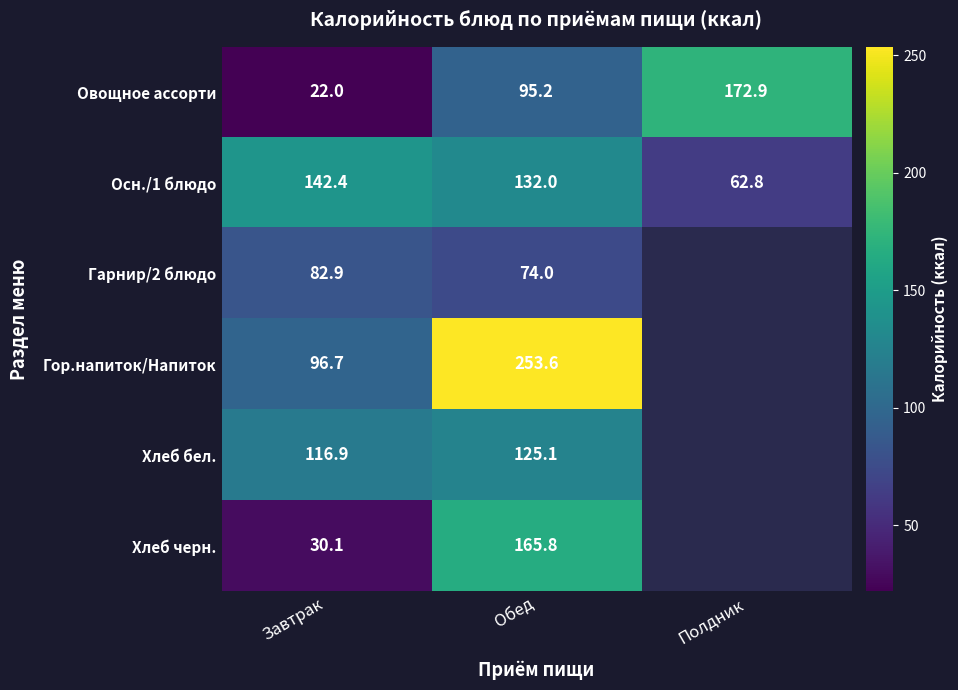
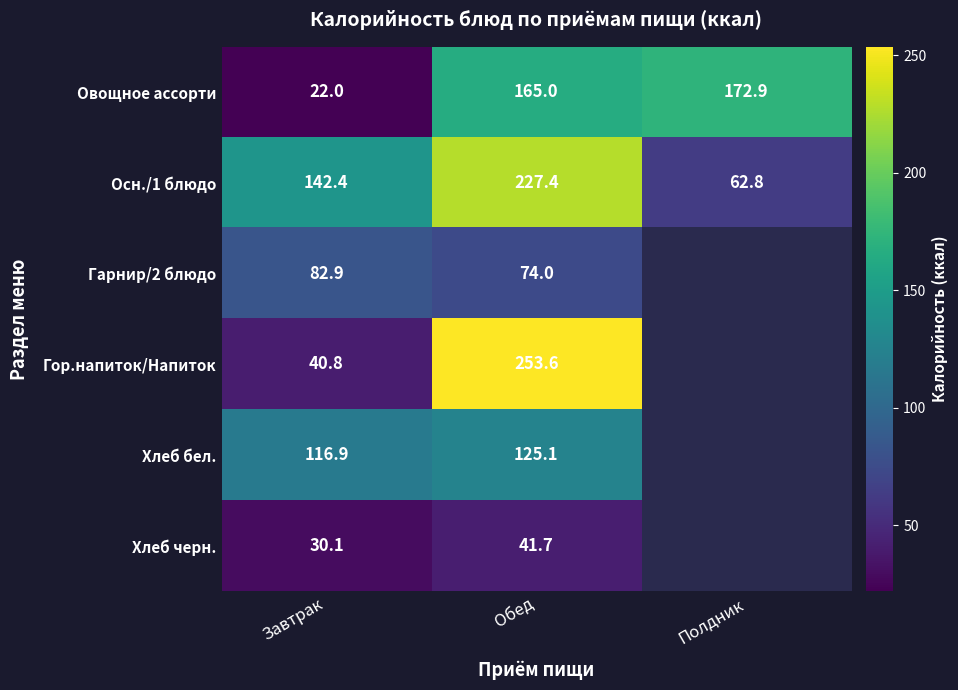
  {
    "Овощное ассорти": {
      "Завтрак": 22.0,
-     "Обед": 95.2,
+     "Обед": 165.0,
      "Полдник": 172.9
    },
    "Осн./1 блюдо": {
      "Завтрак": 142.4,
-     "Обед": 132.0,
+     "Обед": 227.4,
      "Полдник": 62.8
    },
    "Гарнир/2 блюдо": {
      "Завтрак": 82.9,
      "Обед": 74.0
    },
    "Гор.напиток/Напиток": {
-     "Завтрак": 96.7,
+     "Завтрак": 40.8,
      "Обед": 253.6
    },
    "Хлеб бел.": {
      "Завтрак": 116.9,
      "Обед": 125.1
    },
    "Хлеб черн.": {
      "Завтрак": 30.1,
-     "Обед": 165.8
+     "Обед": 41.7
    }
  }
